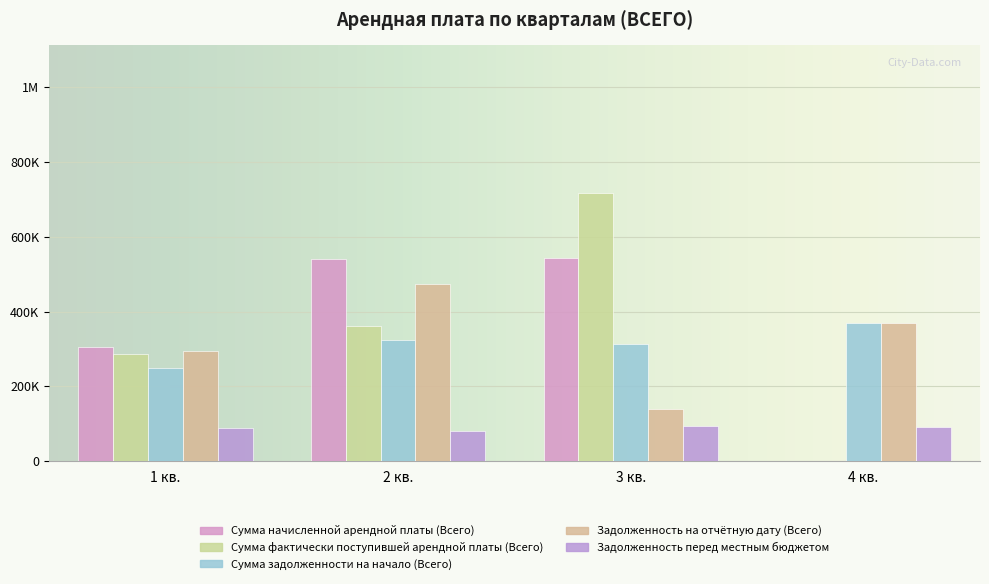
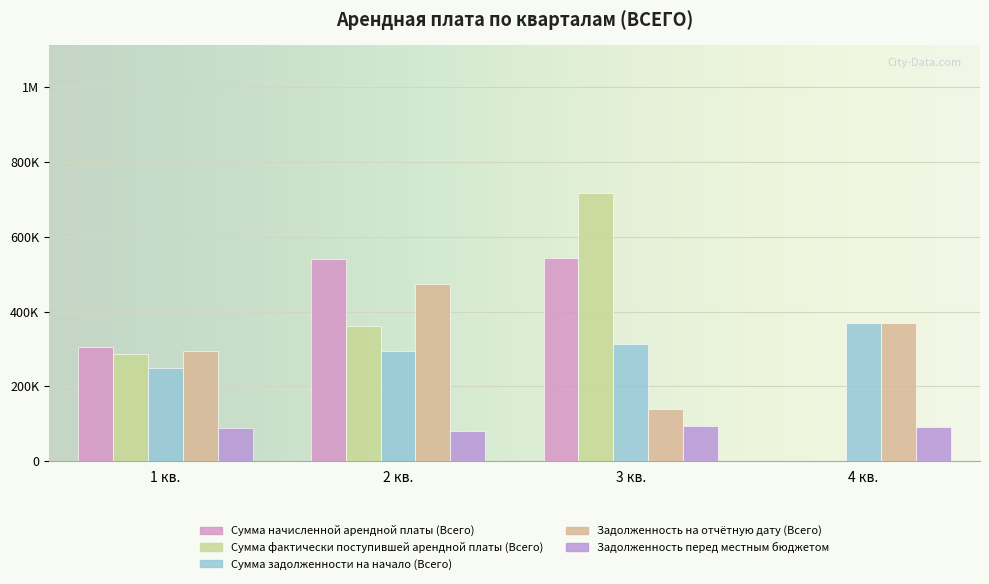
  {
    "Сумма задолженности на начало (Всего)": {
      "1 кв.": 250000,
-     "2 кв.": 320000,
+     "2 кв.": 300000,
      "3 кв.": 310000,
      "4 кв.": 370000
    }
  }
